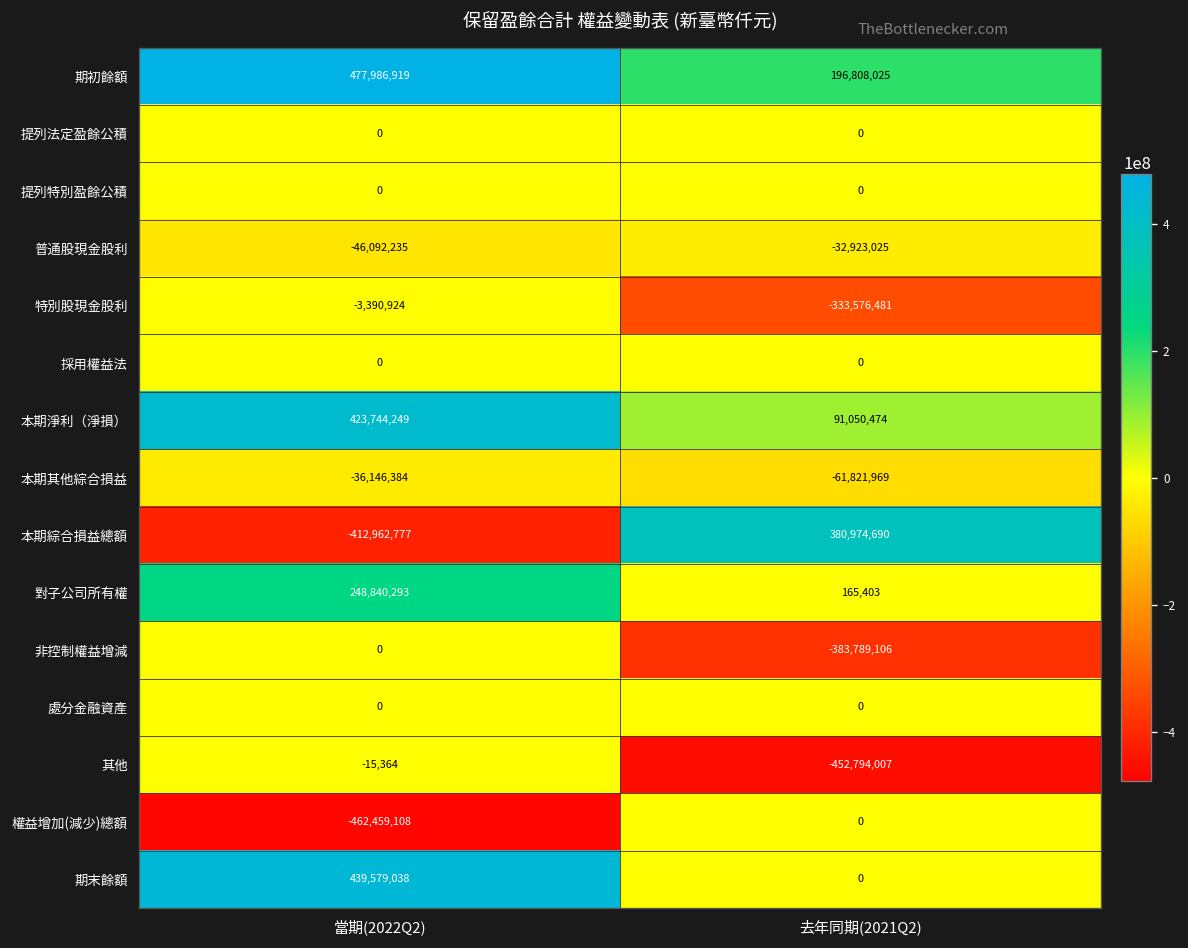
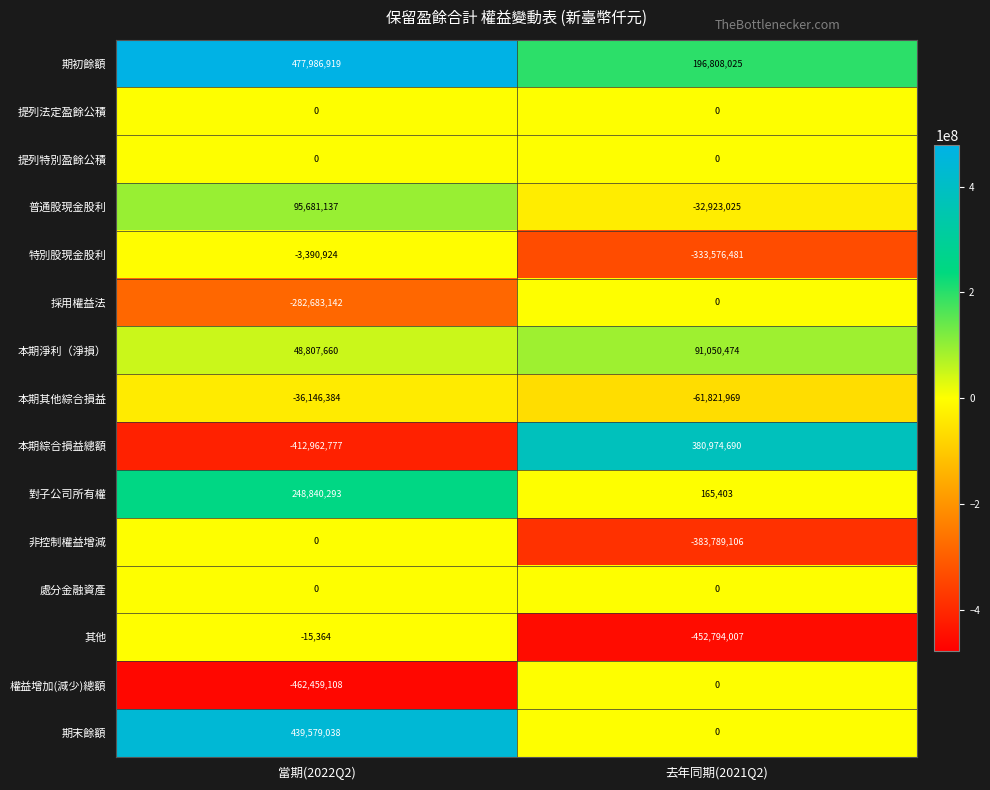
  {
    "期初餘額": {
      "當期(2022Q2)": "477,986,919",
      "去年同期(2021Q2)": "196,808,025"
    },
    "提列法定盈餘公積": {
      "當期(2022Q2)": "0",
      "去年同期(2021Q2)": "0"
    },
    "提列特別盈餘公積": {
      "當期(2022Q2)": "0",
      "去年同期(2021Q2)": "0"
    },
    "普通股現金股利": {
-     "當期(2022Q2)": "-46,092,235",
+     "當期(2022Q2)": "95,681,137",
      "去年同期(2021Q2)": "-32,923,025"
    },
    "特別股現金股利": {
      "當期(2022Q2)": "-3,390,924",
      "去年同期(2021Q2)": "-333,576,481"
    },
    "採用權益法": {
-     "當期(2022Q2)": "0",
+     "當期(2022Q2)": "-282,683,142",
      "去年同期(2021Q2)": "0"
    },
    "本期淨利（淨損）": {
-     "當期(2022Q2)": "423,744,249",
+     "當期(2022Q2)": "48,807,660",
      "去年同期(2021Q2)": "91,050,474"
    },
    "本期其他綜合損益": {
      "當期(2022Q2)": "-36,146,384",
      "去年同期(2021Q2)": "-61,821,969"
    },
    "本期綜合損益總額": {
      "當期(2022Q2)": "-412,962,777",
      "去年同期(2021Q2)": "380,974,690"
    },
    "對子公司所有權": {
      "當期(2022Q2)": "248,840,293",
      "去年同期(2021Q2)": "165,403"
    },
    "非控制權益增減": {
      "當期(2022Q2)": "0",
      "去年同期(2021Q2)": "-383,789,106"
    },
    "處分金融資產": {
      "當期(2022Q2)": "0",
      "去年同期(2021Q2)": "0"
    },
    "其他": {
      "當期(2022Q2)": "-15,364",
      "去年同期(2021Q2)": "-452,794,007"
    },
    "權益增加(減少)總額": {
      "當期(2022Q2)": "-462,459,108",
      "去年同期(2021Q2)": "0"
    },
    "期末餘額": {
      "當期(2022Q2)": "439,579,038",
      "去年同期(2021Q2)": "0"
    }
  }
